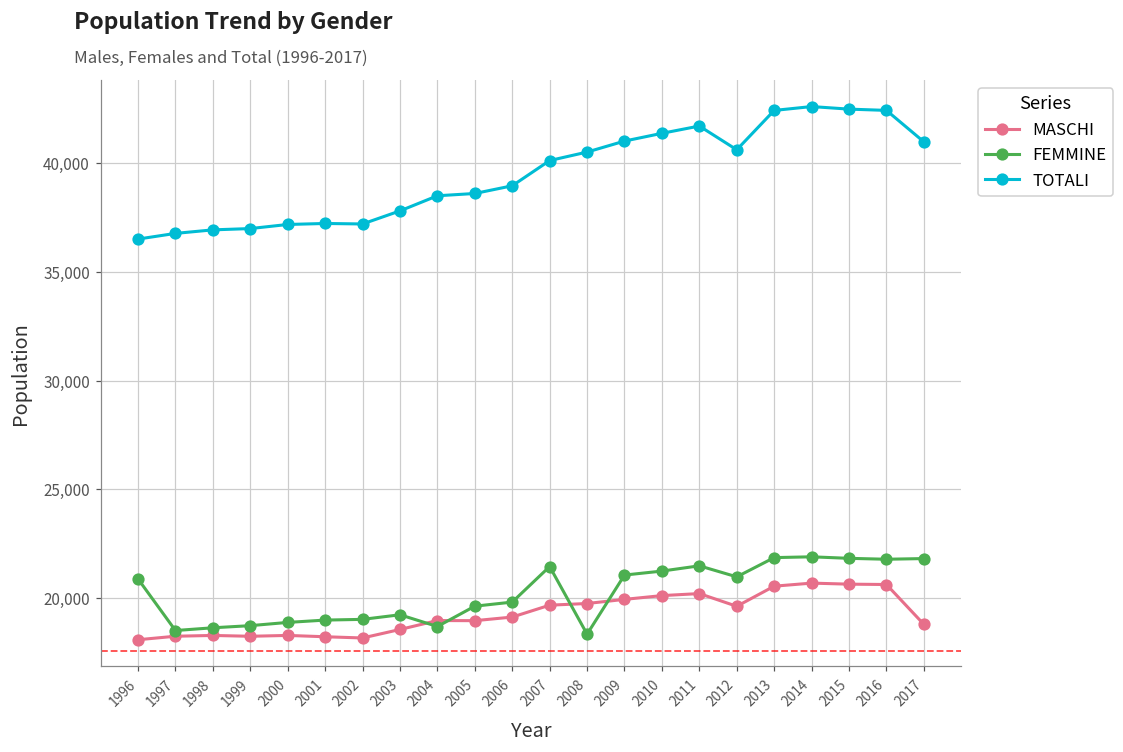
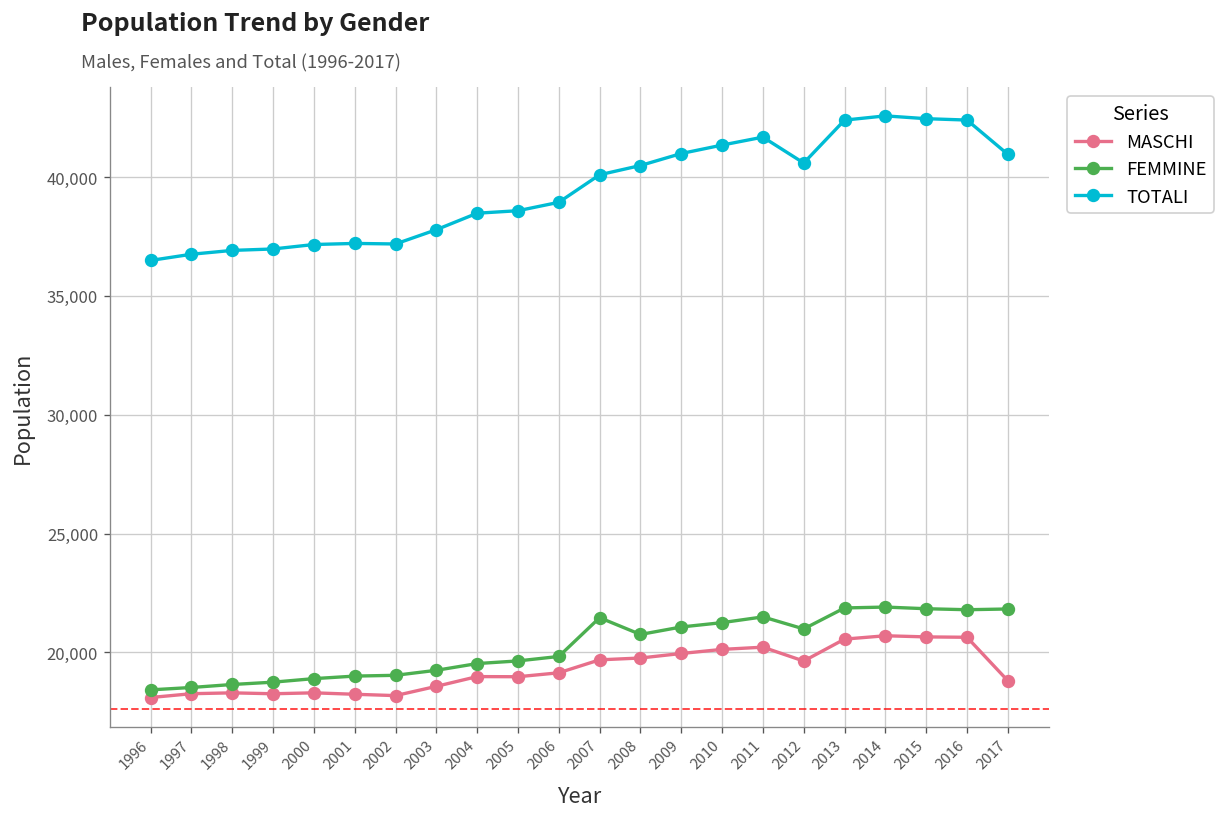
  {
    "MASCHI": {
      "1996": "18,100",
      "1997": "18,300",
      "1998": "18,300",
      "1999": "18,200",
      "2000": "18,300",
      "2001": "18,200",
      "2002": "18,200",
      "2003": "18,600",
      "2004": "19,000",
      "2005": "19,000",
      "2006": "19,100",
      "2007": "19,700",
      "2008": "19,800",
      "2009": "19,900",
      "2010": "20,100",
      "2011": "20,200",
      "2012": "19,600",
      "2013": "20,600",
      "2014": "20,700",
      "2015": "20,600",
      "2016": "20,600",
      "2017": "18,800"
    },
    "FEMMINE": {
-     "1996": "20,900",
+     "1996": "18,400",
      "1997": "18,500",
      "1998": "18,600",
      "1999": "18,700",
      "2000": "18,900",
      "2001": "19,000",
      "2002": "19,000",
      "2003": "19,200",
-     "2004": "18,700",
+     "2004": "19,500",
      "2005": "19,600",
      "2006": "19,800",
      "2007": "21,500",
-     "2008": "18,300",
+     "2008": "20,700",
      "2009": "21,100",
      "2010": "21,200",
      "2011": "21,500",
      "2012": "21,000",
      "2013": "21,900",
      "2014": "21,900",
      "2015": "21,800",
      "2016": "21,800",
      "2017": "21,800"
    },
    "TOTALI": {
      "1996": "36,500",
      "1997": "36,800",
      "1998": "36,900",
      "1999": "37,000",
      "2000": "37,200",
      "2001": "37,200",
      "2002": "37,200",
      "2003": "37,800",
      "2004": "38,500",
      "2005": "38,600",
      "2006": "39,000",
      "2007": "40,100",
      "2008": "40,500",
      "2009": "41,000",
      "2010": "41,400",
      "2011": "41,700",
      "2012": "40,600",
      "2013": "42,400",
      "2014": "42,600",
      "2015": "42,500",
      "2016": "42,400",
      "2017": "41,000"
    }
  }
